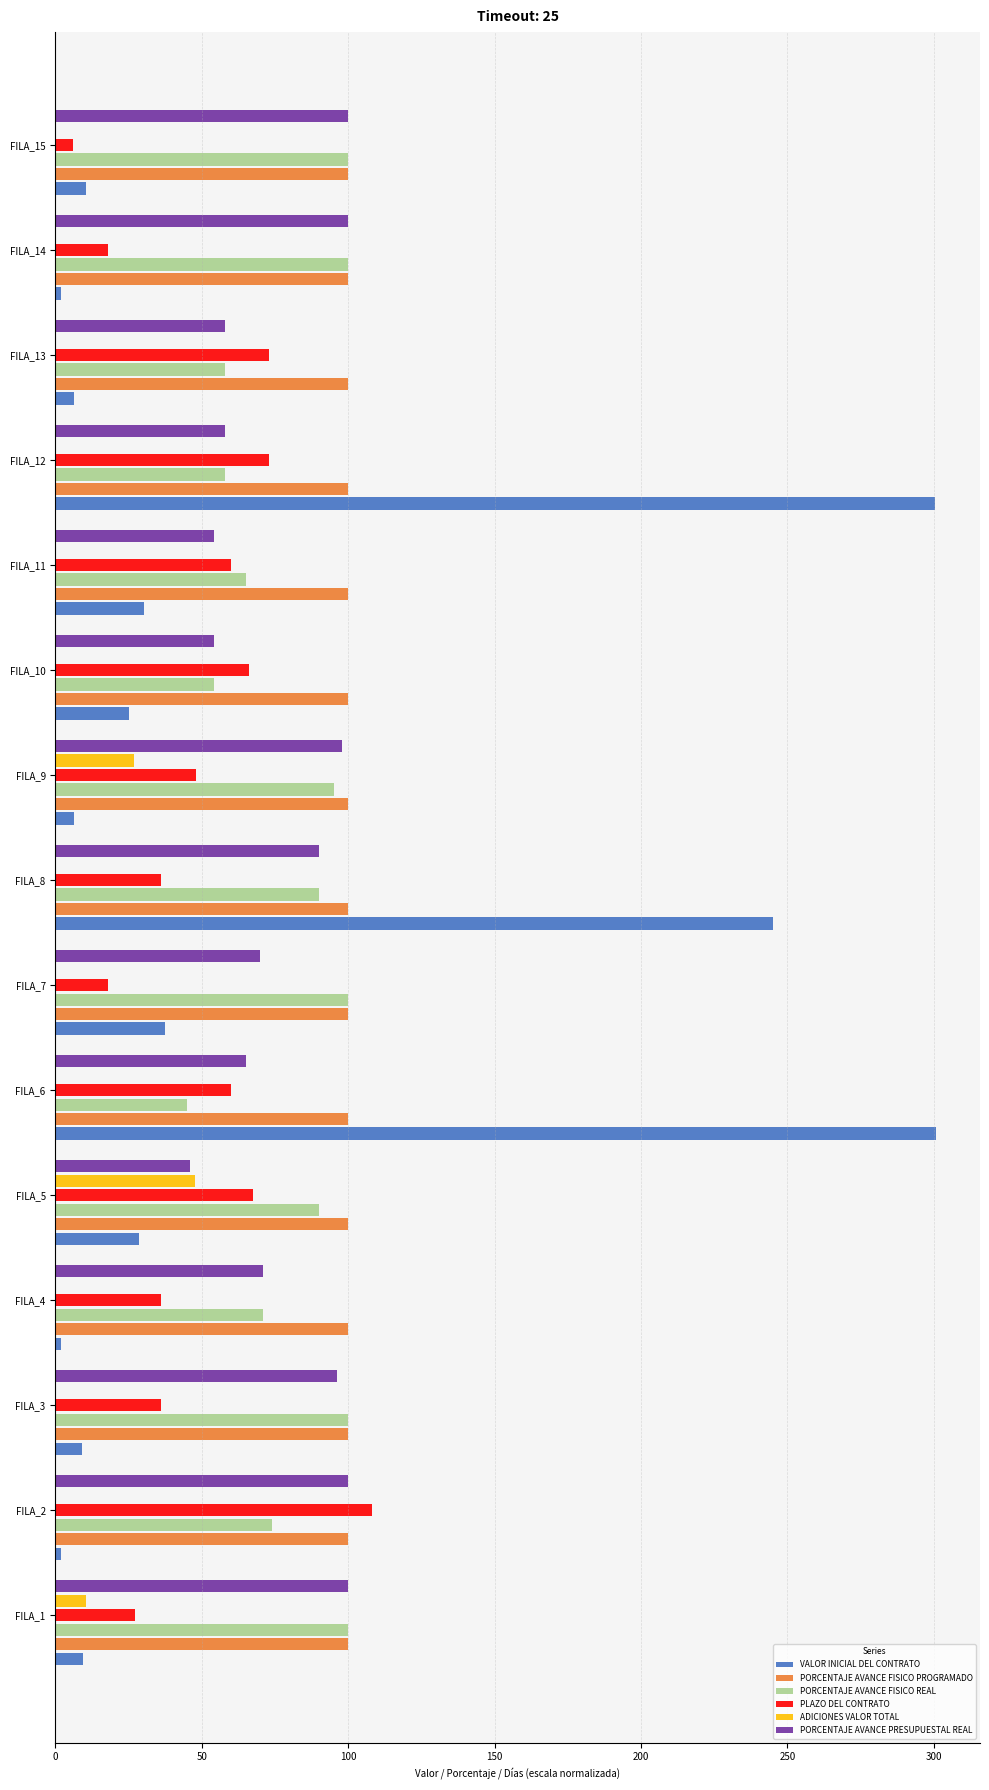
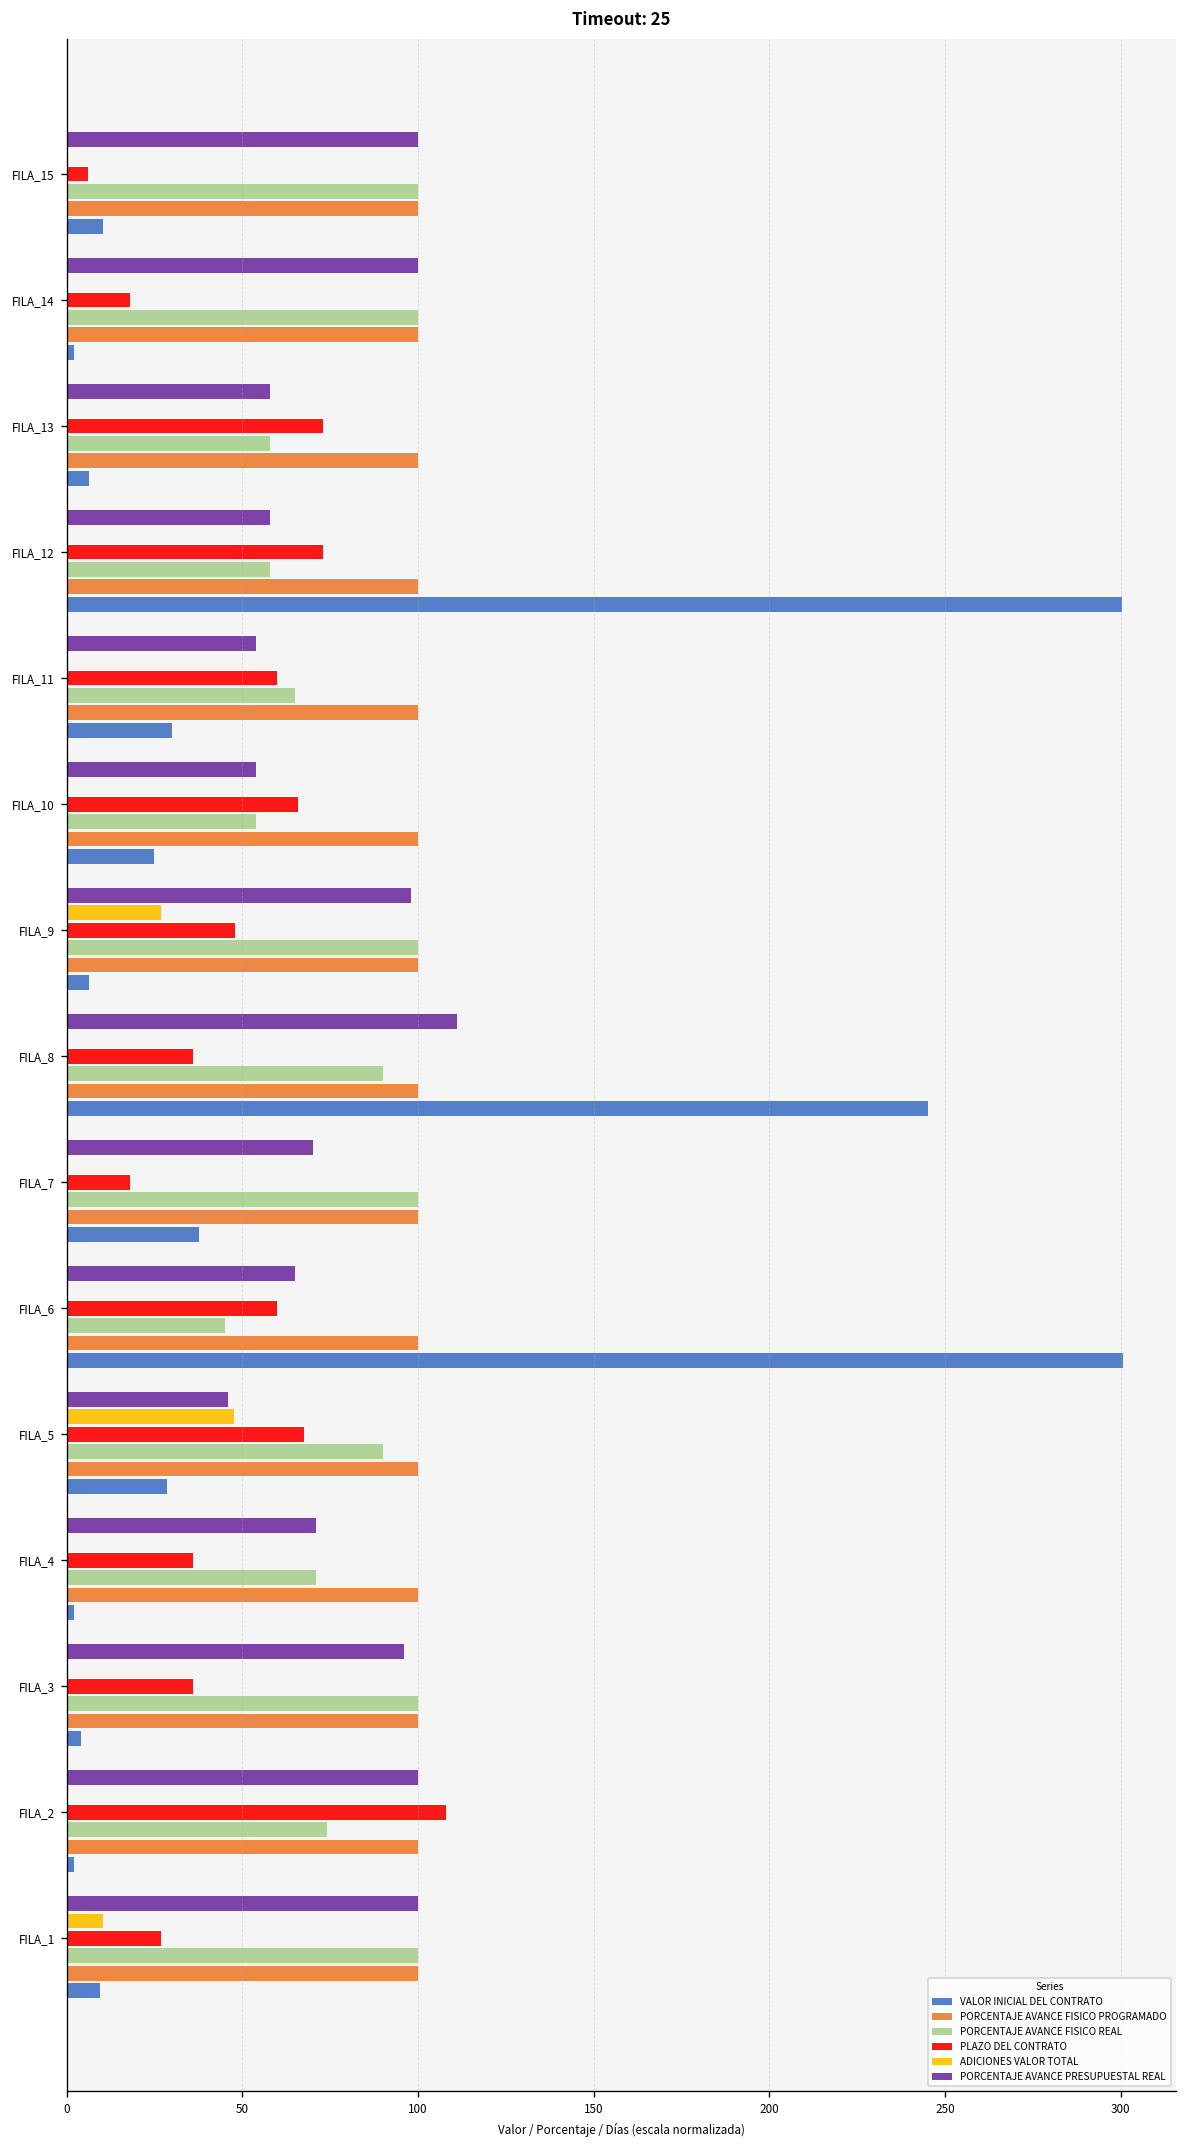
  {
    "VALOR INICIAL DEL CONTRATO": {
      "FILA_15": 10,
      "FILA_14": 2,
      "FILA_13": 6,
      "FILA_12": 300,
      "FILA_11": 30,
      "FILA_10": 25,
      "FILA_9": 6,
      "FILA_8": 245,
      "FILA_7": 38,
      "FILA_6": 301,
      "FILA_5": 29,
      "FILA_4": 2,
-     "FILA_3": 9,
+     "FILA_3": 4,
      "FILA_2": 2,
      "FILA_1": 9
    },
    "PORCENTAJE AVANCE FISICO PROGRAMADO": {
      "FILA_15": 100,
      "FILA_14": 100,
      "FILA_13": 100,
      "FILA_12": 100,
      "FILA_11": 100,
      "FILA_10": 100,
      "FILA_9": 100,
      "FILA_8": 100,
      "FILA_7": 100,
      "FILA_6": 100,
      "FILA_5": 100,
      "FILA_4": 100,
      "FILA_3": 100,
      "FILA_2": 100,
      "FILA_1": 100
    },
    "PORCENTAJE AVANCE FISICO REAL": {
      "FILA_15": 100,
      "FILA_14": 100,
      "FILA_13": 58,
      "FILA_12": 58,
      "FILA_11": 65,
      "FILA_10": 54,
-     "FILA_9": 95,
+     "FILA_9": 100,
      "FILA_8": 90,
      "FILA_7": 100,
      "FILA_6": 45,
      "FILA_5": 90,
      "FILA_4": 71,
      "FILA_3": 100,
      "FILA_2": 74,
      "FILA_1": 100
    },
    "PLAZO DEL CONTRATO": {
      "FILA_15": 6,
      "FILA_14": 18,
      "FILA_13": 73,
      "FILA_12": 73,
      "FILA_11": 60,
      "FILA_10": 66,
      "FILA_9": 48,
      "FILA_8": 36,
      "FILA_7": 18,
      "FILA_6": 60,
      "FILA_5": 68,
      "FILA_4": 36,
      "FILA_3": 36,
      "FILA_2": 108,
      "FILA_1": 27
    },
    "ADICIONES VALOR TOTAL": {
      "FILA_15": 0,
      "FILA_14": 0,
      "FILA_13": 0,
      "FILA_12": 0,
      "FILA_11": 0,
      "FILA_10": 0,
      "FILA_9": 27,
      "FILA_8": 0,
      "FILA_7": 0,
      "FILA_6": 0,
      "FILA_5": 48,
      "FILA_4": 0,
      "FILA_3": 0,
      "FILA_2": 0,
      "FILA_1": 10
    },
    "PORCENTAJE AVANCE PRESUPUESTAL REAL": {
      "FILA_15": 100,
      "FILA_14": 100,
      "FILA_13": 58,
      "FILA_12": 58,
      "FILA_11": 54,
      "FILA_10": 54,
      "FILA_9": 98,
-     "FILA_8": 90,
+     "FILA_8": 111,
      "FILA_7": 70,
      "FILA_6": 65,
      "FILA_5": 46,
      "FILA_4": 71,
      "FILA_3": 96,
      "FILA_2": 100,
      "FILA_1": 100
    }
  }
